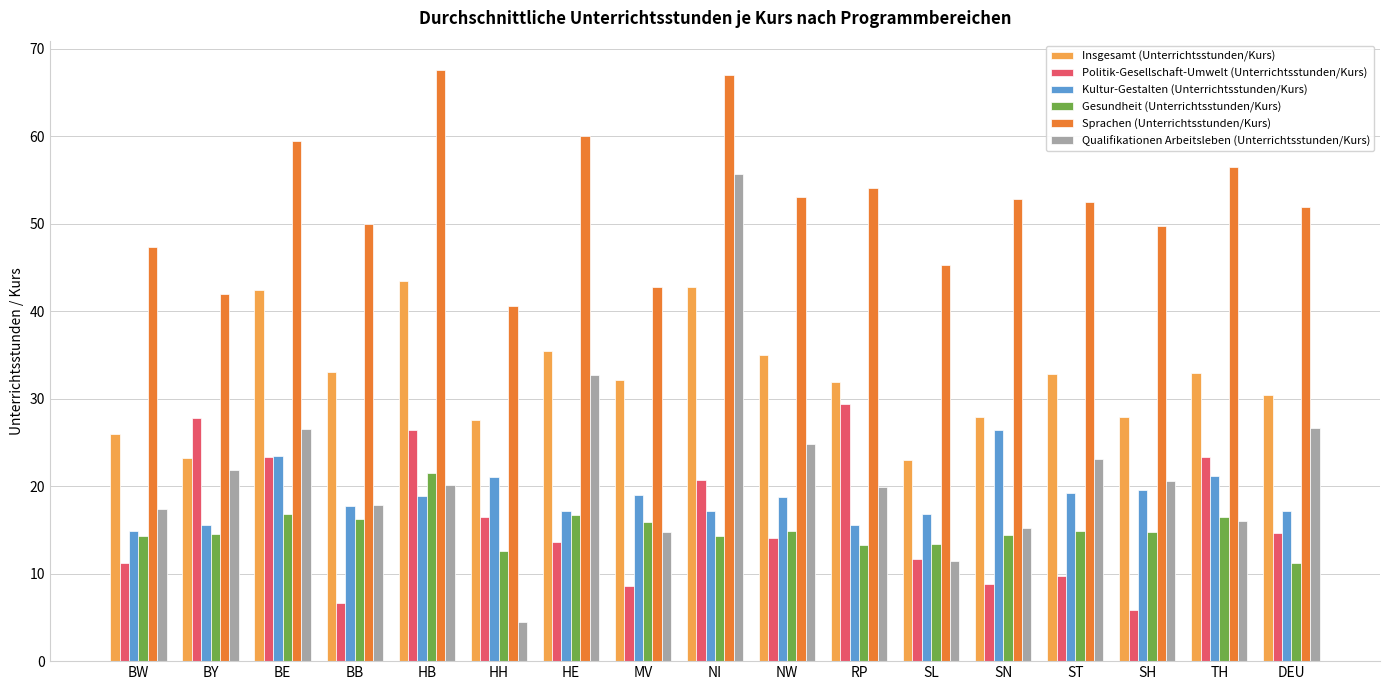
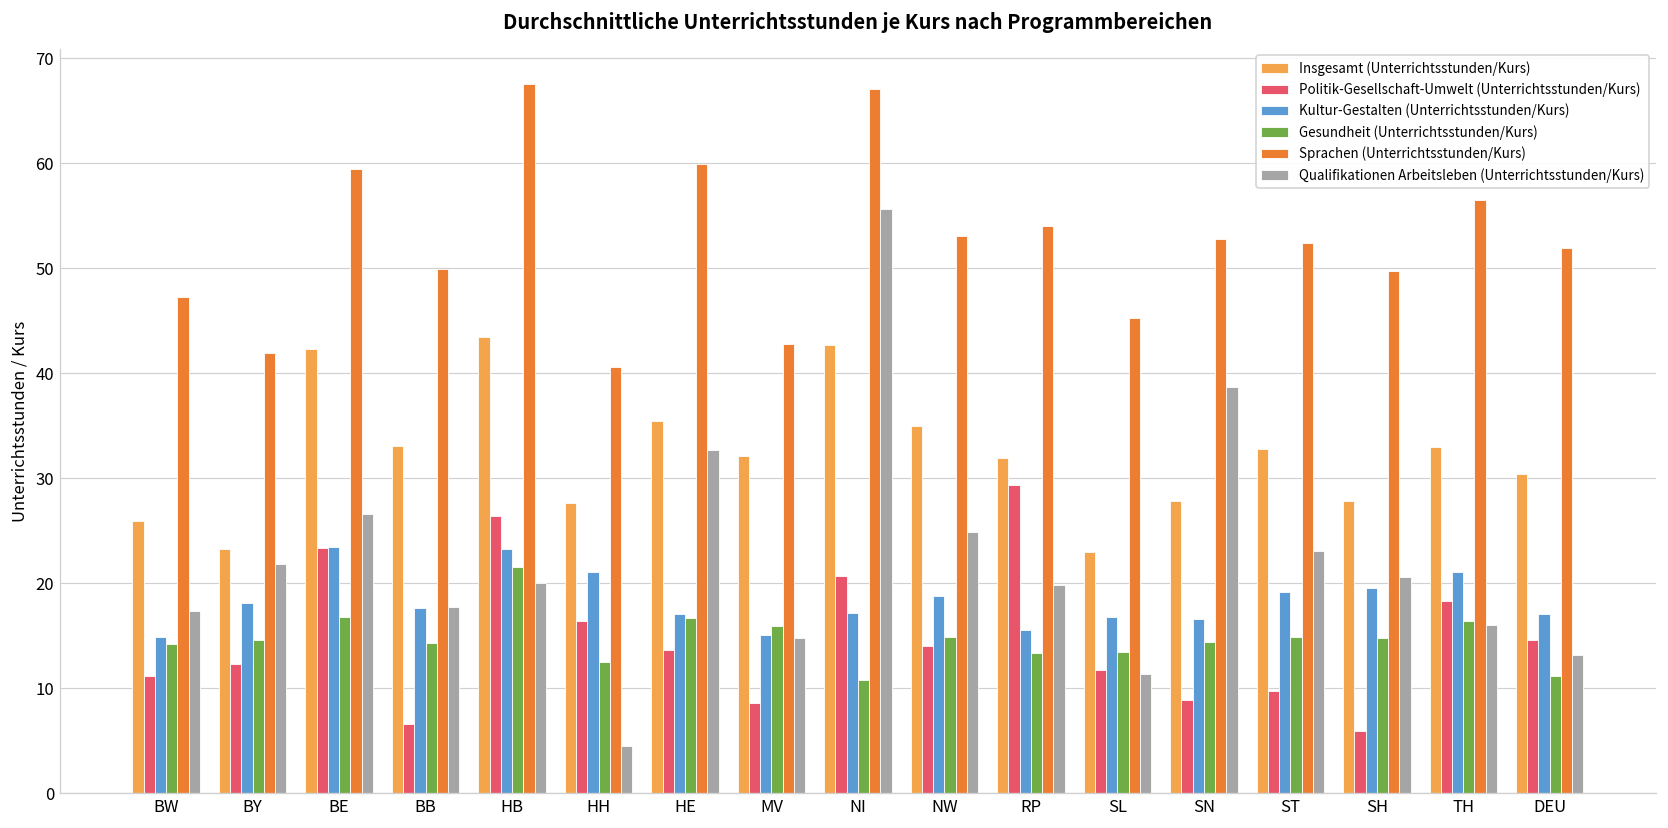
  {
    "Politik-Gesellschaft-Umwelt (Unterrichtsstunden/Kurs)": {
      "BW": 11,
-     "BY": 28,
+     "BY": 12,
      "BE": 23,
      "BB": 7,
      "HB": 26,
      "HH": 16,
      "HE": 14,
      "MV": 9,
      "NI": 21,
      "NW": 14,
      "RP": 29,
      "SL": 12,
      "SN": 9,
      "ST": 10,
      "SH": 6,
-     "TH": 23,
+     "TH": 18,
      "DEU": 15
    },
    "Kultur-Gestalten (Unterrichtsstunden/Kurs)": {
      "BW": 15,
-     "BY": 16,
+     "BY": 18,
      "BE": 23,
      "BB": 18,
-     "HB": 19,
+     "HB": 23,
      "HH": 21,
      "HE": 17,
-     "MV": 19,
+     "MV": 15,
      "NI": 17,
      "NW": 19,
      "RP": 16,
      "SL": 17,
-     "SN": 26,
+     "SN": 17,
      "ST": 19,
      "SH": 20,
      "TH": 21,
      "DEU": 17
    },
    "Gesundheit (Unterrichtsstunden/Kurs)": {
      "BW": 14,
      "BY": 15,
      "BE": 17,
-     "BB": 16,
+     "BB": 14,
      "HB": 22,
      "HH": 13,
      "HE": 17,
      "MV": 16,
-     "NI": 14,
+     "NI": 11,
      "NW": 15,
      "RP": 13,
      "SL": 13,
      "SN": 14,
      "ST": 15,
      "SH": 15,
      "TH": 16,
      "DEU": 11
    },
    "Qualifikationen Arbeitsleben (Unterrichtsstunden/Kurs)": {
      "BW": 17,
      "BY": 22,
      "BE": 27,
      "BB": 18,
      "HB": 20,
      "HH": 4,
      "HE": 33,
      "MV": 15,
      "NI": 56,
      "NW": 25,
      "RP": 20,
      "SL": 11,
-     "SN": 15,
+     "SN": 39,
      "ST": 23,
      "SH": 21,
      "TH": 16,
-     "DEU": 27
+     "DEU": 13
    }
  }
